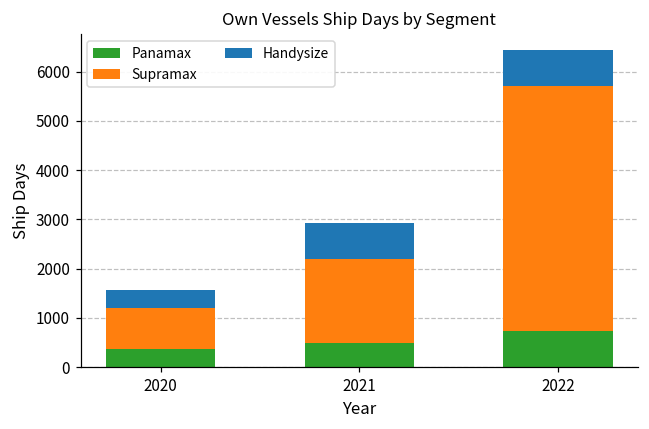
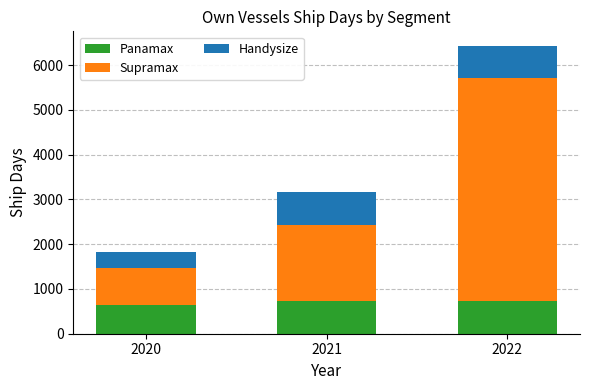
  {
    "Panamax": {
-     "2020": 400,
-     "2021": 500,
+     "2020": 600,
+     "2021": 700,
      "2022": 700
    },
    "Supramax": {
      "2020": 800,
      "2021": 1700,
      "2022": 5000
    },
    "Handysize": {
      "2020": 400,
      "2021": 700,
      "2022": 700
    }
  }
